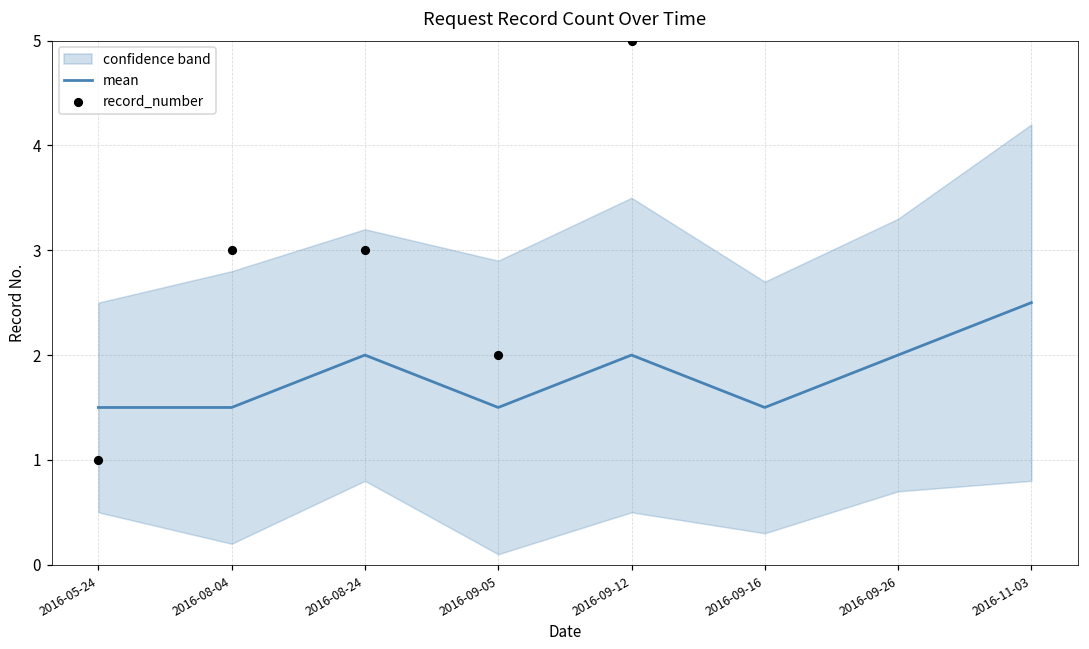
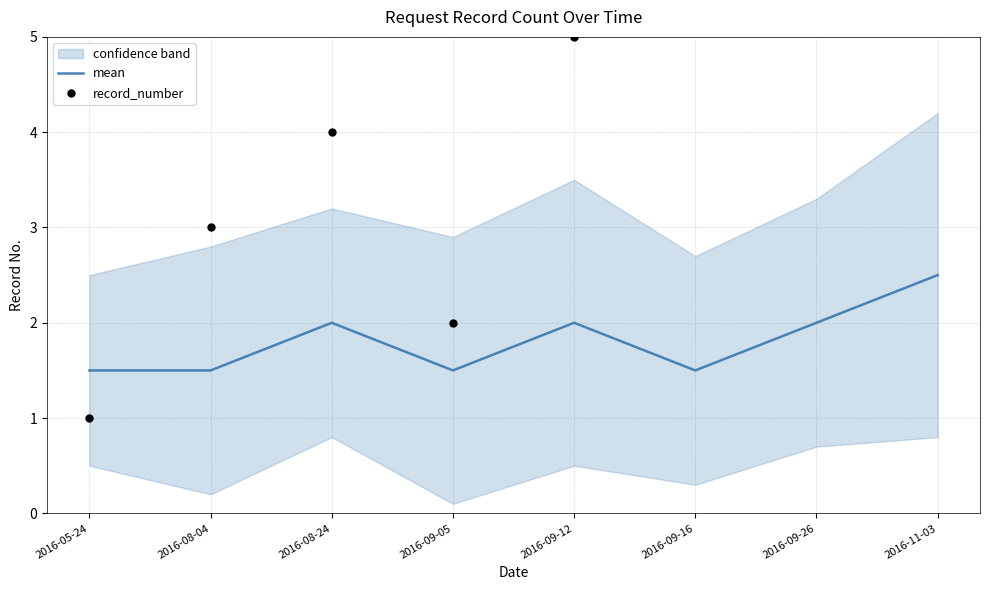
  {
    "record_number": {
-     "2016-08-24": 3
+     "2016-08-24": 4
    }
  }
